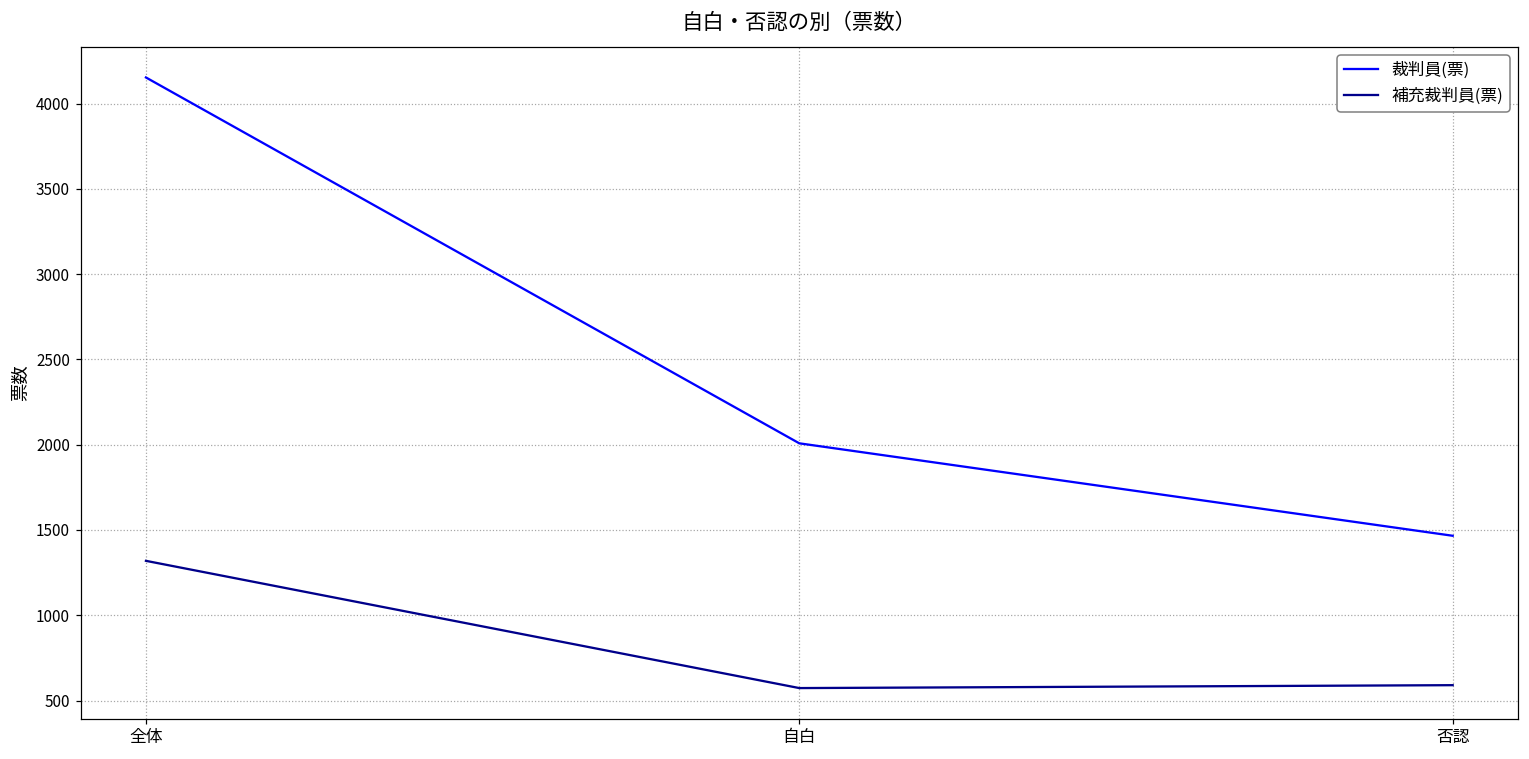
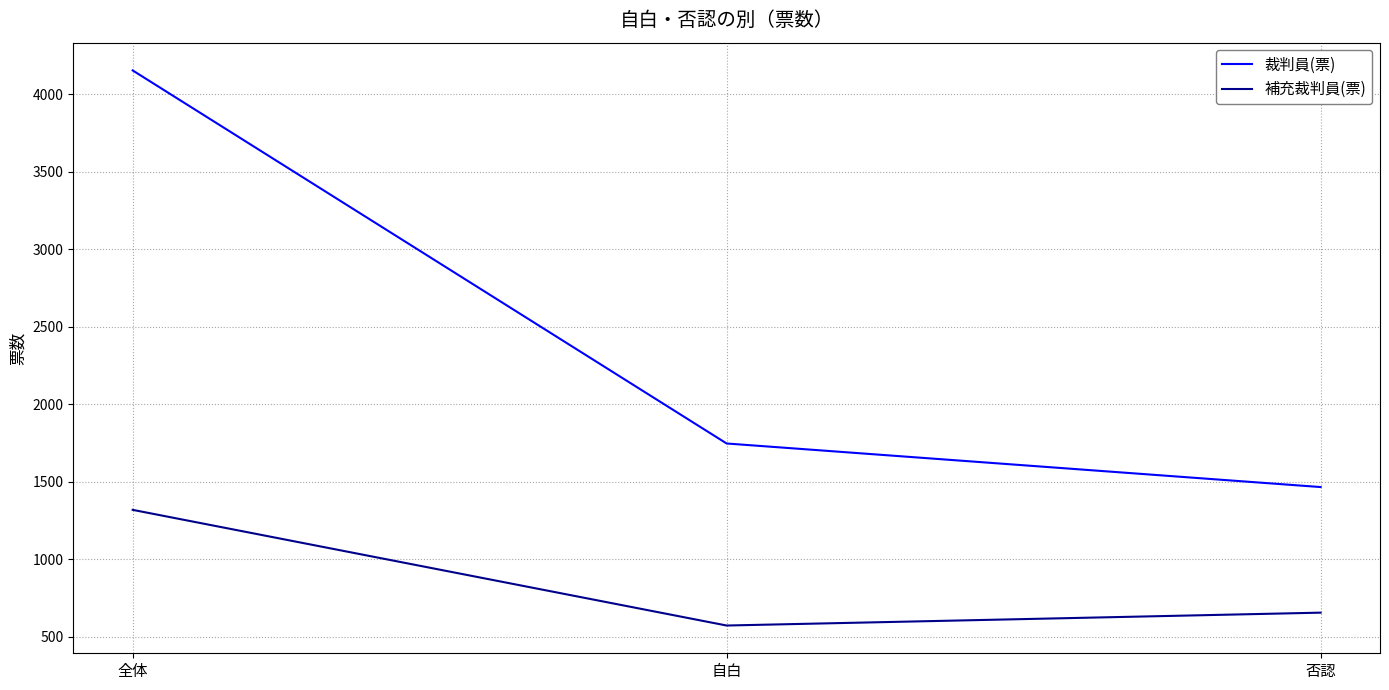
  {
    "裁判員(票)": {
      "全体": 4150,
-     "自白": 2010,
+     "自白": 1750,
      "否認": 1470
    },
    "補充裁判員(票)": {
      "全体": 1320,
      "自白": 570,
-     "否認": 590
+     "否認": 660
    }
  }
